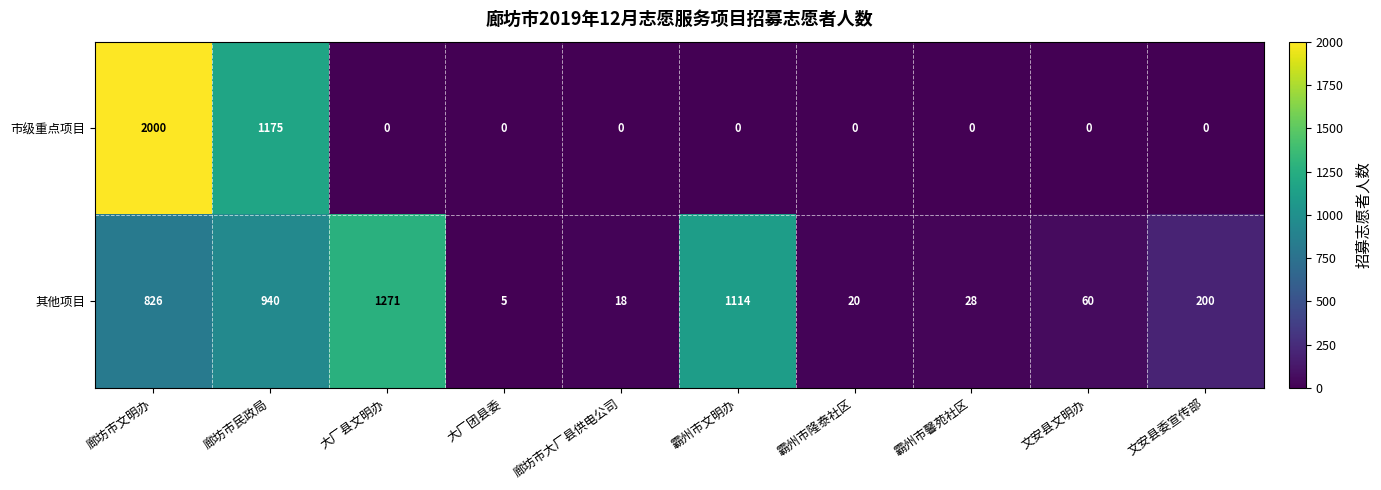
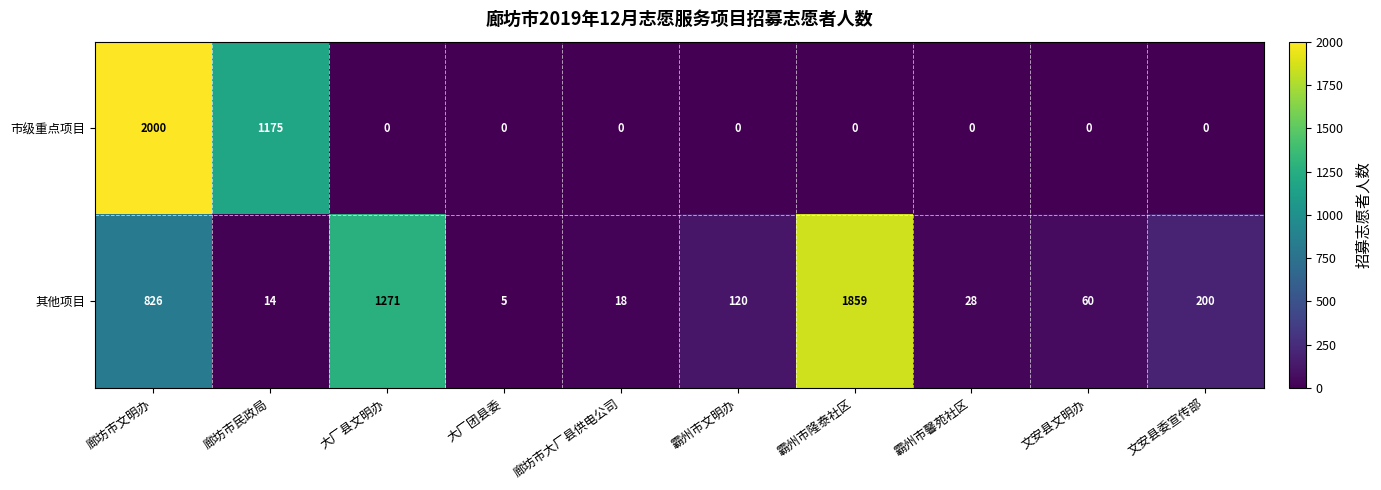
  {
    "市级重点项目": {
      "廊坊市文明办": 2000,
      "廊坊市民政局": 1175,
      "大厂县文明办": 0,
      "大厂团县委": 0,
      "廊坊市大厂县供电公司": 0,
      "霸州市文明办": 0,
      "霸州市隆泰社区": 0,
      "霸州市馨苑社区": 0,
      "文安县文明办": 0,
      "文安县委宣传部": 0
    },
    "其他项目": {
      "廊坊市文明办": 826,
-     "廊坊市民政局": 940,
+     "廊坊市民政局": 14,
      "大厂县文明办": 1271,
      "大厂团县委": 5,
      "廊坊市大厂县供电公司": 18,
-     "霸州市文明办": 1114,
-     "霸州市隆泰社区": 20,
+     "霸州市文明办": 120,
+     "霸州市隆泰社区": 1859,
      "霸州市馨苑社区": 28,
      "文安县文明办": 60,
      "文安县委宣传部": 200
    }
  }
